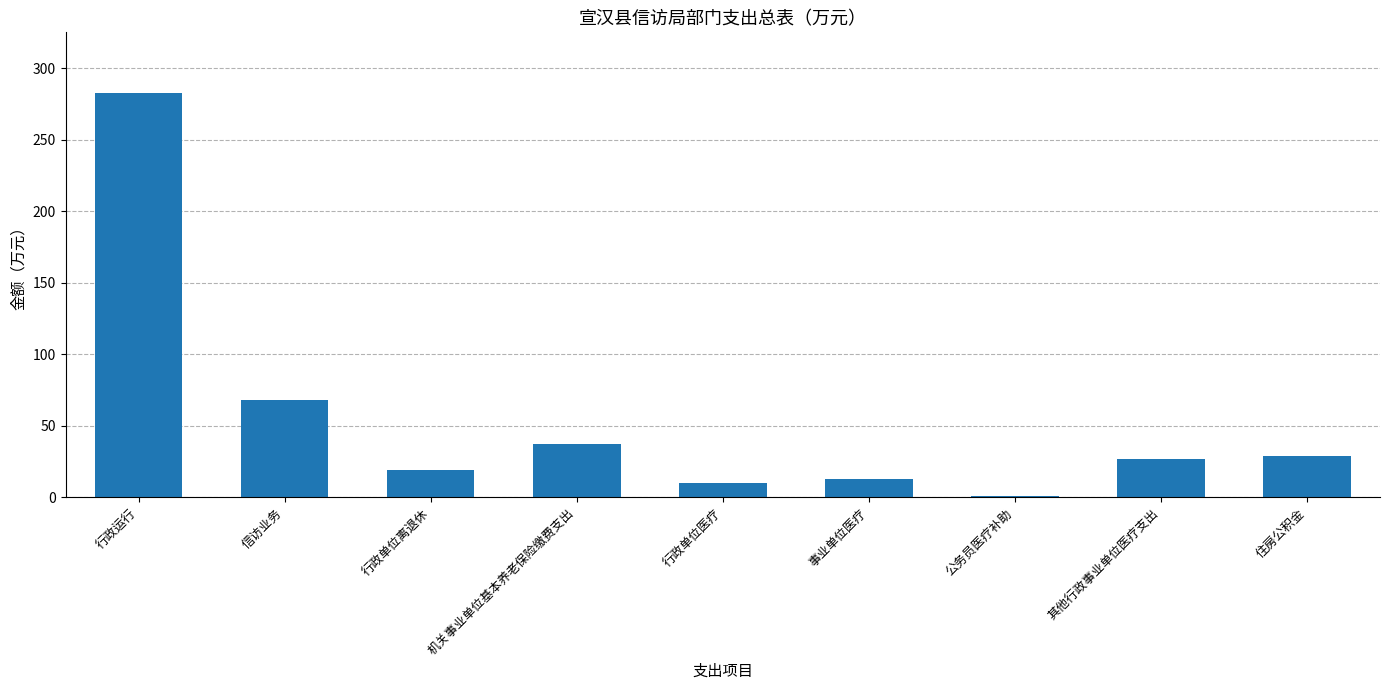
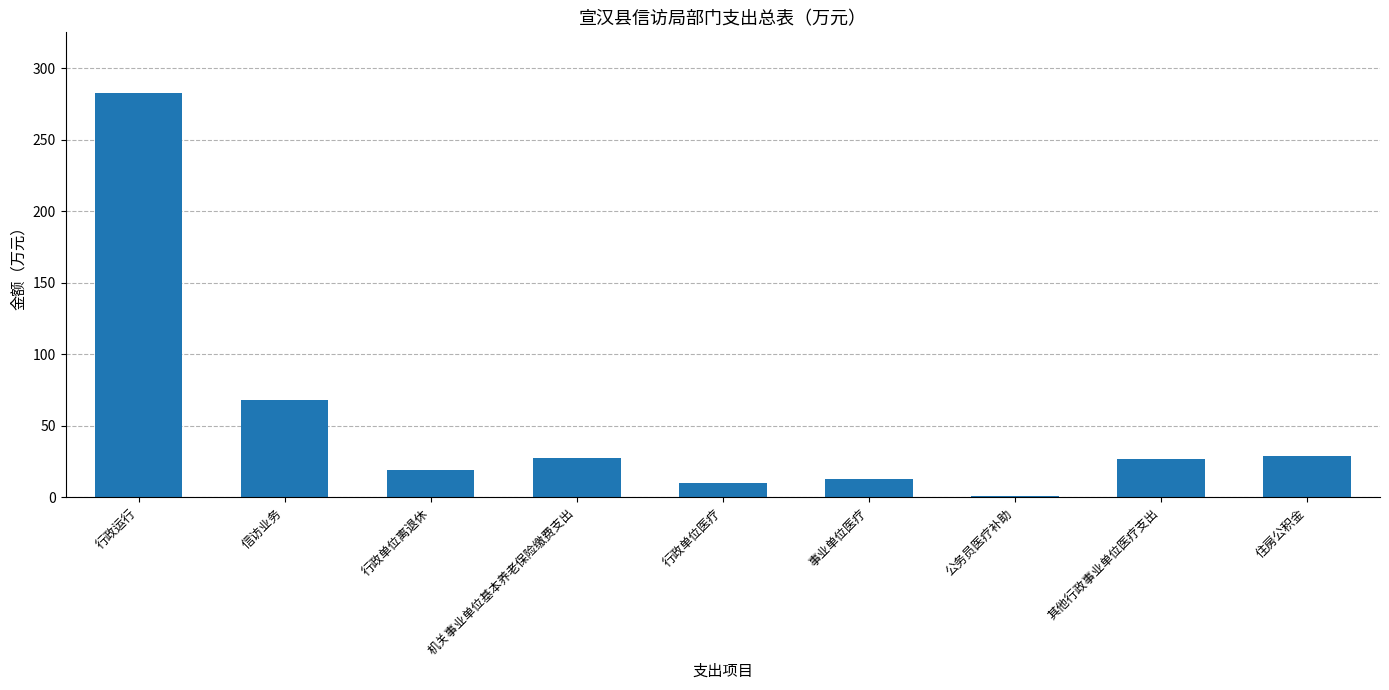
  {
    "行政运行": 283,
    "信访业务": 68,
    "行政单位离退休": 19,
-   "机关事业单位基本养老保险缴费支出": 37,
+   "机关事业单位基本养老保险缴费支出": 27,
    "行政单位医疗": 10,
    "事业单位医疗": 12,
    "其他行政事业单位医疗支出": 27,
    "住房公积金": 29
  }
